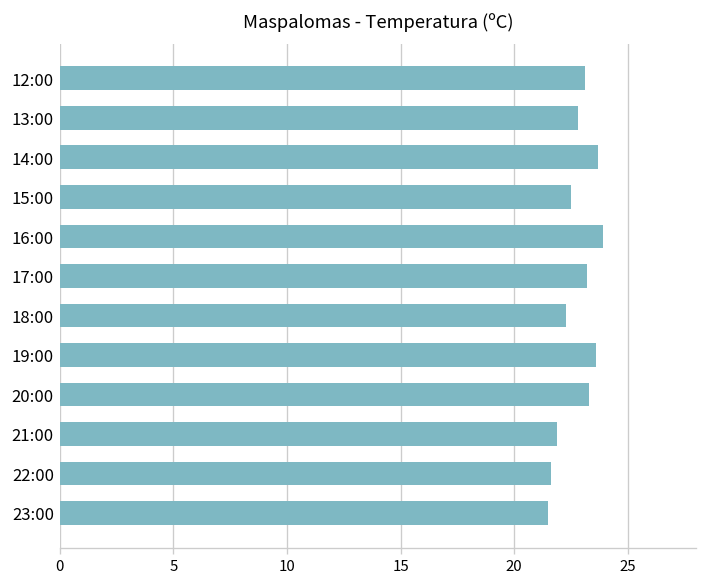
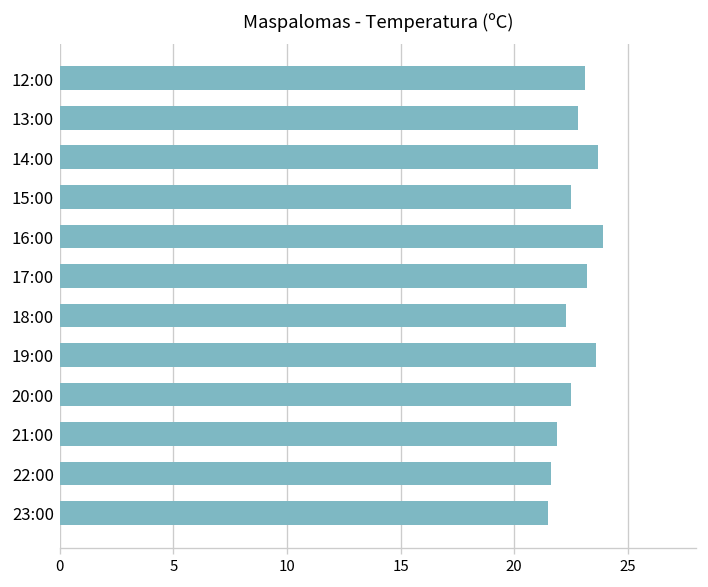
  {
    "12:00": 23.1,
    "13:00": 22.8,
    "14:00": 23.7,
    "15:00": 22.5,
    "16:00": 23.9,
    "17:00": 23.2,
    "18:00": 22.3,
    "19:00": 23.6,
-   "20:00": 23.3,
+   "20:00": 22.5,
    "21:00": 21.9,
    "22:00": 21.6,
    "23:00": 21.5
  }
